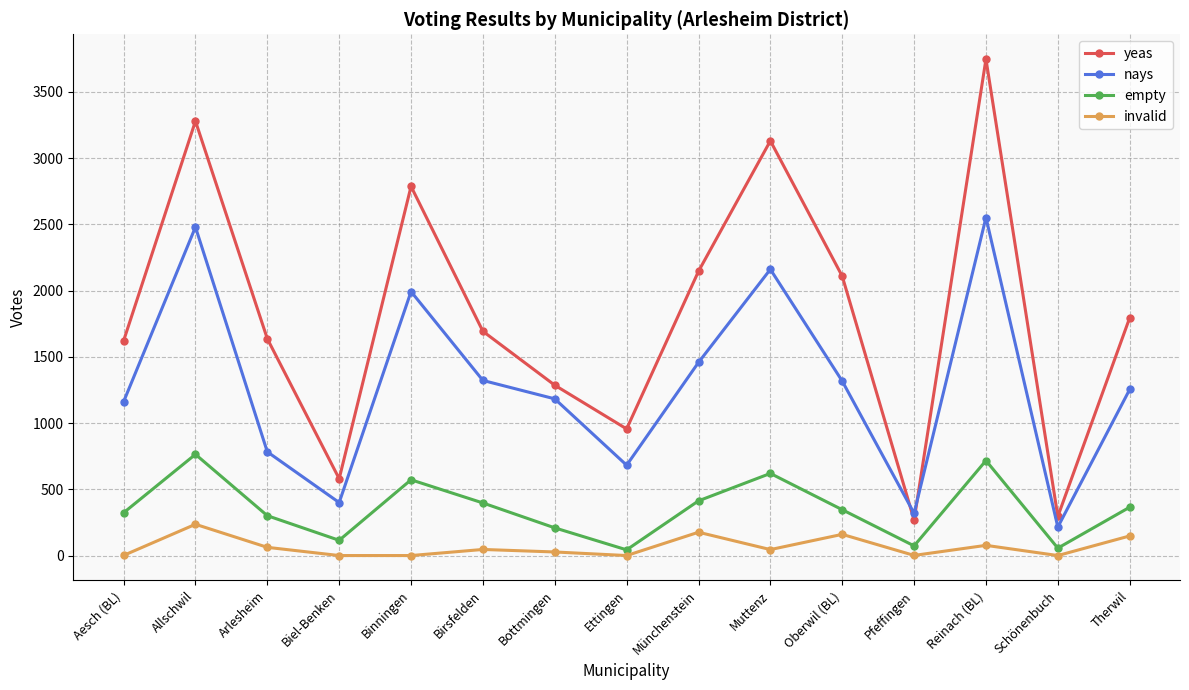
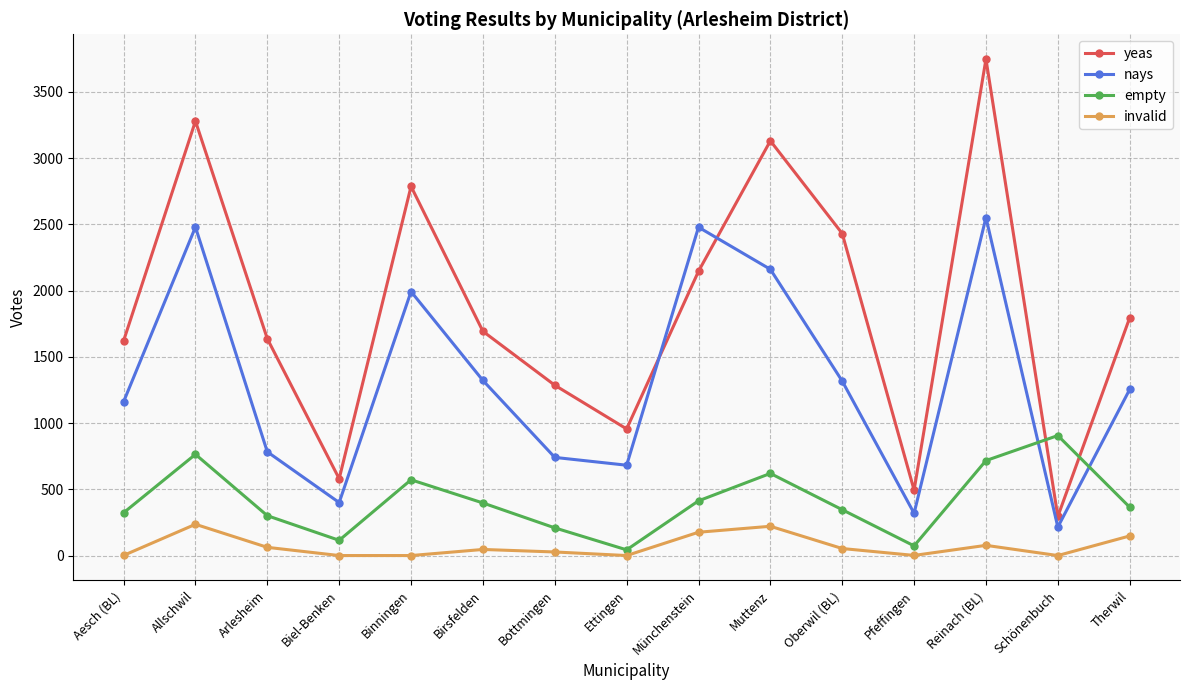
  {
    "yeas": {
      "Aesch (BL)": 1620,
      "Allschwil": 3280,
      "Arlesheim": 1640,
      "Biel-Benken": 580,
      "Binningen": 2790,
      "Birsfelden": 1690,
      "Bottmingen": 1290,
      "Ettingen": 960,
      "Münchenstein": 2150,
      "Muttenz": 3130,
-     "Oberwil (BL)": 2110,
-     "Pfeffingen": 270,
+     "Oberwil (BL)": 2430,
+     "Pfeffingen": 490,
      "Reinach (BL)": 3750,
      "Schönenbuch": 300,
      "Therwil": 1800
    },
    "nays": {
      "Aesch (BL)": 1160,
      "Allschwil": 2480,
      "Arlesheim": 780,
      "Biel-Benken": 400,
      "Binningen": 1990,
      "Birsfelden": 1320,
-     "Bottmingen": 1180,
+     "Bottmingen": 740,
      "Ettingen": 680,
-     "Münchenstein": 1460,
+     "Münchenstein": 2480,
      "Muttenz": 2160,
      "Oberwil (BL)": 1320,
      "Pfeffingen": 320,
      "Reinach (BL)": 2550,
      "Schönenbuch": 220,
      "Therwil": 1250
    },
    "empty": {
      "Aesch (BL)": 320,
      "Allschwil": 760,
      "Arlesheim": 300,
      "Biel-Benken": 120,
      "Binningen": 570,
      "Birsfelden": 400,
      "Bottmingen": 210,
      "Ettingen": 40,
      "Münchenstein": 410,
      "Muttenz": 620,
      "Oberwil (BL)": 350,
      "Pfeffingen": 70,
      "Reinach (BL)": 720,
-     "Schönenbuch": 60,
+     "Schönenbuch": 910,
      "Therwil": 370
    },
    "invalid": {
      "Aesch (BL)": 0,
      "Allschwil": 240,
      "Arlesheim": 60,
      "Biel-Benken": 0,
      "Binningen": 0,
      "Birsfelden": 50,
      "Bottmingen": 30,
      "Ettingen": 0,
      "Münchenstein": 180,
-     "Muttenz": 50,
-     "Oberwil (BL)": 160,
+     "Muttenz": 220,
+     "Oberwil (BL)": 50,
      "Pfeffingen": 0,
      "Reinach (BL)": 80,
      "Schönenbuch": 0,
      "Therwil": 150
    }
  }
